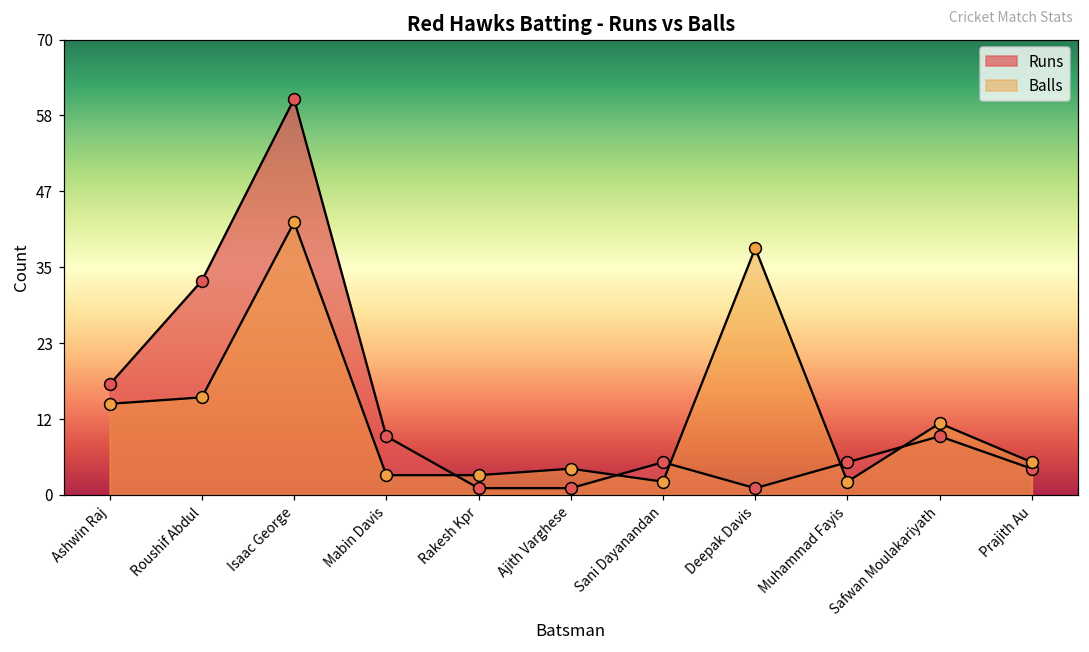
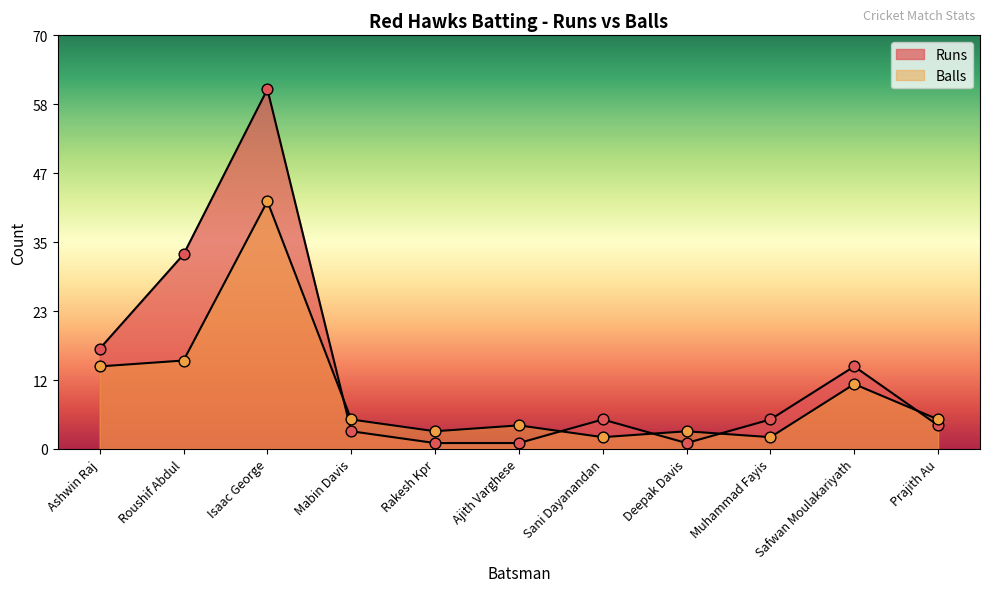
  {
    "Runs": {
      "Ashwin Raj": 17,
      "Roushif Abdul": 33,
      "Isaac George": 61,
-     "Mabin Davis": 9,
+     "Mabin Davis": 3,
      "Rakesh Kpr": 1,
      "Ajith Varghese": 1,
      "Sani Dayanandan": 5,
      "Deepak Davis": 1,
      "Muhammad Fayis": 5,
-     "Safwan Moulakariyath": 9,
+     "Safwan Moulakariyath": 14,
      "Prajith Au": 4
    },
    "Balls": {
      "Ashwin Raj": 14,
      "Roushif Abdul": 15,
      "Isaac George": 42,
-     "Mabin Davis": 3,
+     "Mabin Davis": 5,
      "Rakesh Kpr": 3,
      "Ajith Varghese": 4,
      "Sani Dayanandan": 2,
-     "Deepak Davis": 38,
+     "Deepak Davis": 3,
      "Muhammad Fayis": 2,
      "Safwan Moulakariyath": 11,
      "Prajith Au": 5
    }
  }
